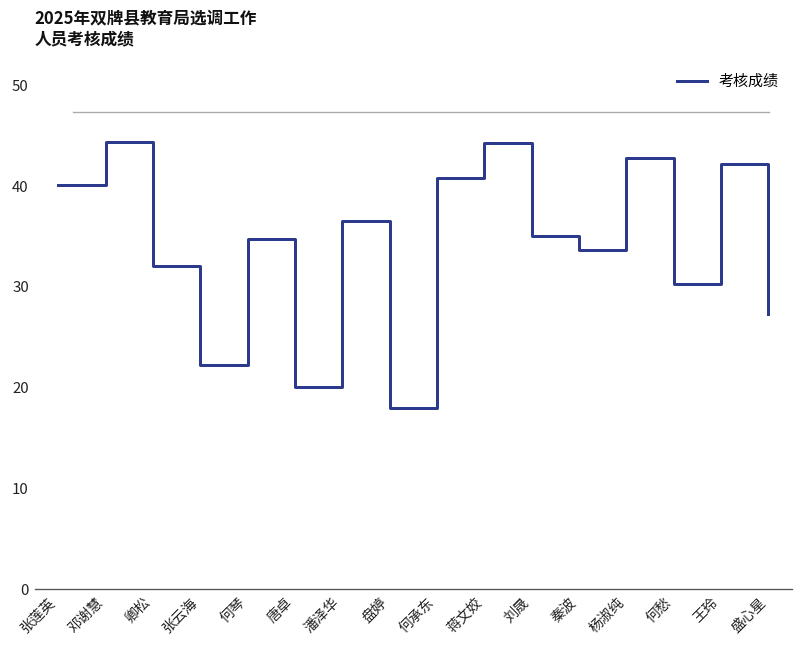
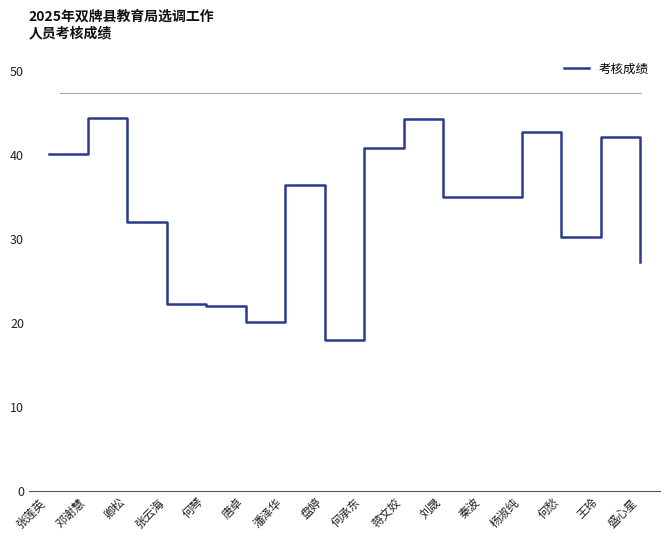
  {
    "张莲英": 40,
    "邓谢慧": 44,
    "卿松": 32,
    "张云海": 22,
-   "何琴": 35,
+   "何琴": 22,
    "唐卓": 20,
    "潘泽华": 37,
    "盘婷": 18,
    "何承东": 41,
    "蒋文姣": 44,
    "刘晟": 35,
-   "秦波": 34,
+   "秦波": 35,
    "杨淑纯": 43,
    "何愁": 30,
    "王玲": 42,
    "盛心星": 27
  }
